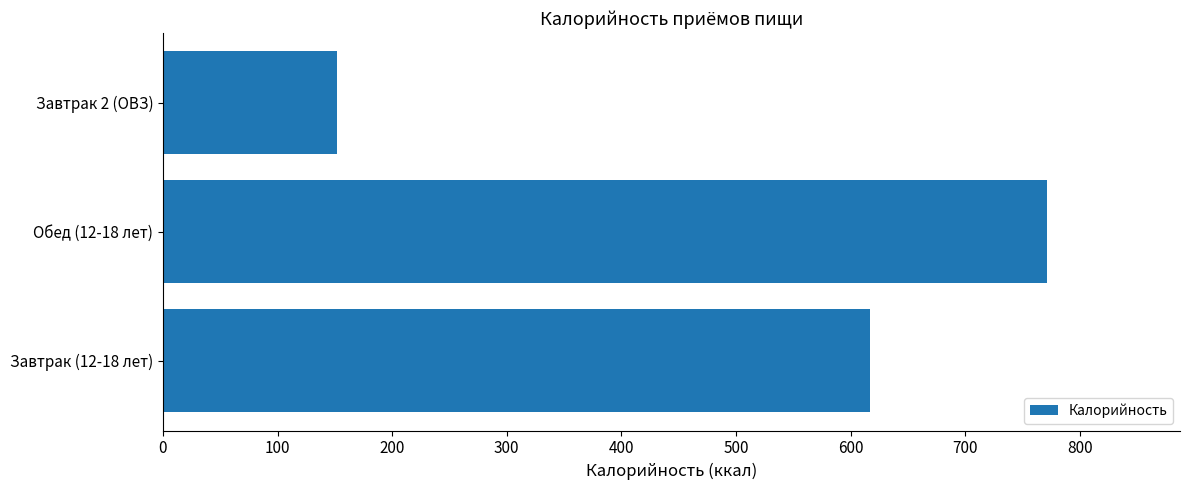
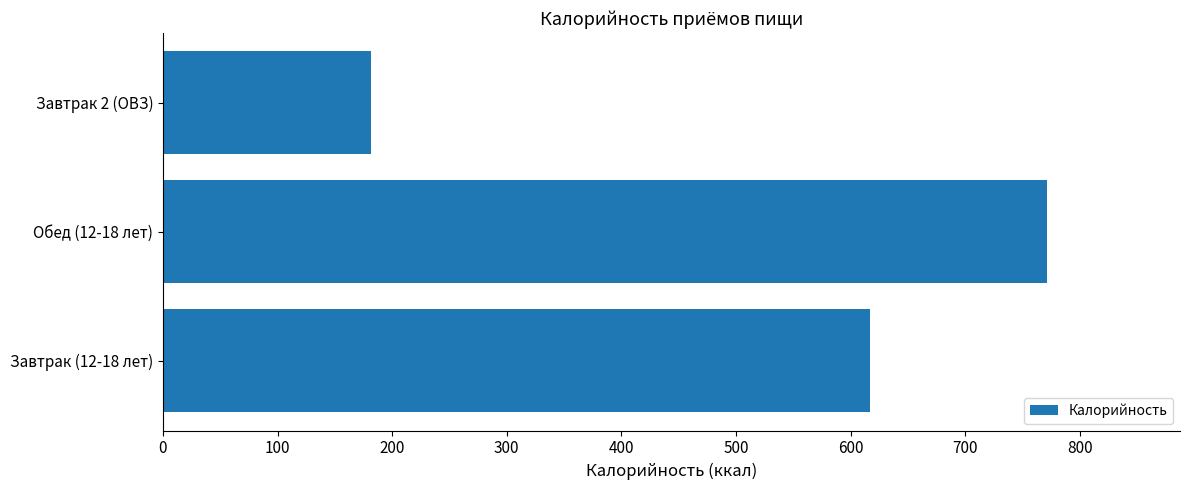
  {
-   "Завтрак 2 (ОВЗ)": 151,
+   "Завтрак 2 (ОВЗ)": 182,
    "Обед (12-18 лет)": 772,
    "Завтрак (12-18 лет)": 617
  }
